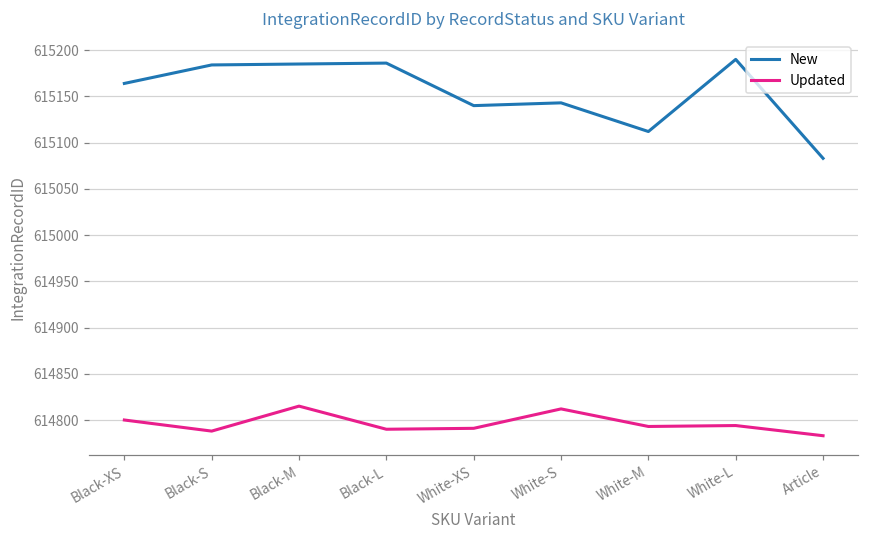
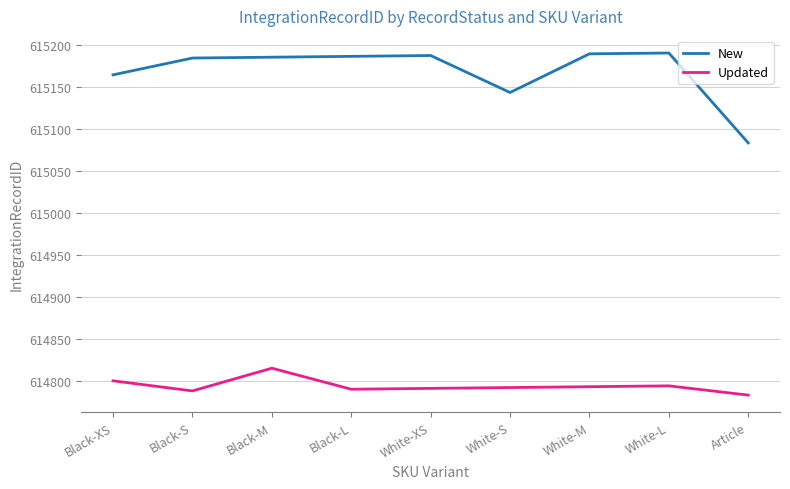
  {
    "New": {
      "Black-XS": 615160,
      "Black-S": 615180,
      "Black-M": 615190,
      "Black-L": 615190,
-     "White-XS": 615140,
+     "White-XS": 615190,
      "White-S": 615140,
-     "White-M": 615110,
+     "White-M": 615190,
      "White-L": 615190,
      "Article": 615080
    },
    "Updated": {
      "Black-XS": 614800,
      "Black-S": 614790,
      "Black-M": 614820,
      "Black-L": 614790,
      "White-XS": 614790,
-     "White-S": 614810,
+     "White-S": 614790,
      "White-M": 614790,
      "White-L": 614790,
      "Article": 614780
    }
  }
